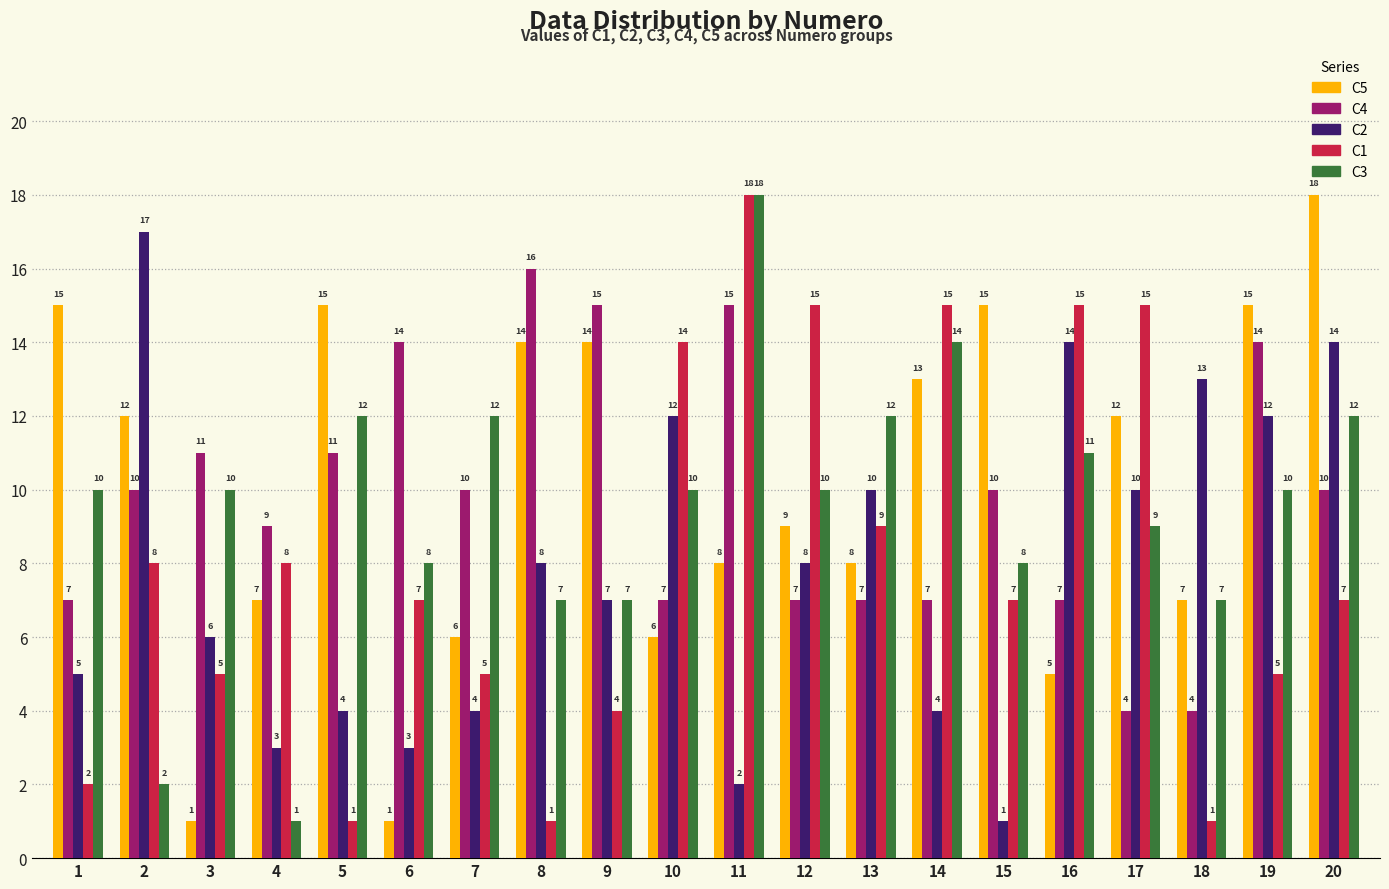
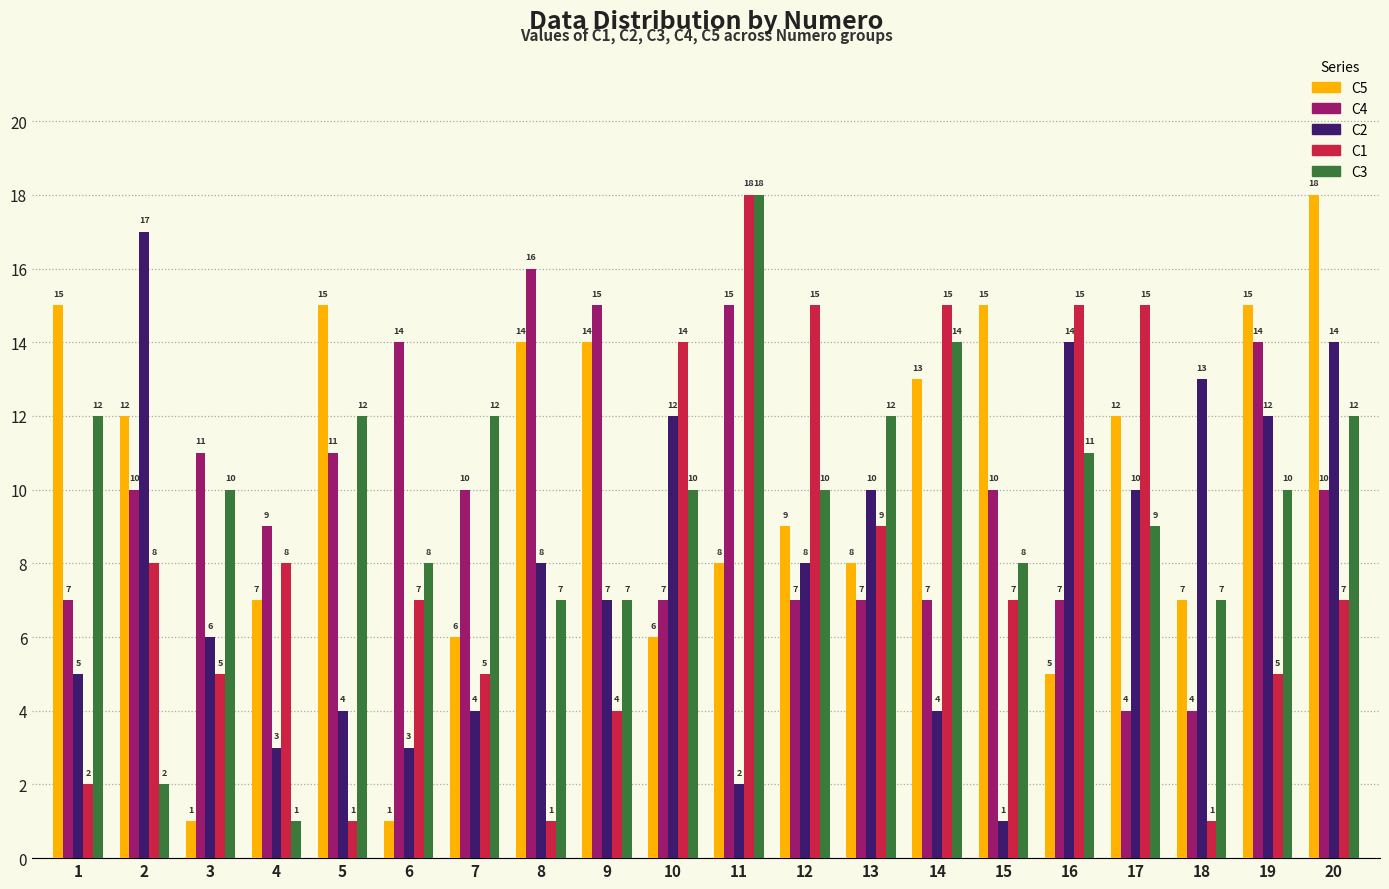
  {
    "C5": {
      "1": 15,
      "2": 12,
      "3": 1,
      "4": 7,
      "5": 15,
      "6": 1,
      "7": 6,
      "8": 14,
      "9": 14,
      "10": 6,
      "11": 8,
      "12": 9,
      "13": 8,
      "14": 13,
      "15": 15,
      "16": 5,
      "17": 12,
      "18": 7,
      "19": 15,
      "20": 18
    },
    "C4": {
      "1": 7,
      "2": 10,
      "3": 11,
      "4": 9,
      "5": 11,
      "6": 14,
      "7": 10,
      "8": 16,
      "9": 15,
      "10": 7,
      "11": 15,
      "12": 7,
      "13": 7,
      "14": 7,
      "15": 10,
      "16": 7,
      "17": 4,
      "18": 4,
      "19": 14,
      "20": 10
    },
    "C2": {
      "1": 5,
      "2": 17,
      "3": 6,
      "4": 3,
      "5": 4,
      "6": 3,
      "7": 4,
      "8": 8,
      "9": 7,
      "10": 12,
      "11": 2,
      "12": 8,
      "13": 10,
      "14": 4,
      "15": 1,
      "16": 14,
      "17": 10,
      "18": 13,
      "19": 12,
      "20": 14
    },
    "C1": {
      "1": 2,
      "2": 8,
      "3": 5,
      "4": 8,
      "5": 1,
      "6": 7,
      "7": 5,
      "8": 1,
      "9": 4,
      "10": 14,
      "11": 18,
      "12": 15,
      "13": 9,
      "14": 15,
      "15": 7,
      "16": 15,
      "17": 15,
      "18": 1,
      "19": 5,
      "20": 7
    },
    "C3": {
-     "1": 10,
+     "1": 12,
      "2": 2,
      "3": 10,
      "4": 1,
      "5": 12,
      "6": 8,
      "7": 12,
      "8": 7,
      "9": 7,
      "10": 10,
      "11": 18,
      "12": 10,
      "13": 12,
      "14": 14,
      "15": 8,
      "16": 11,
      "17": 9,
      "18": 7,
      "19": 10,
      "20": 12
    }
  }
